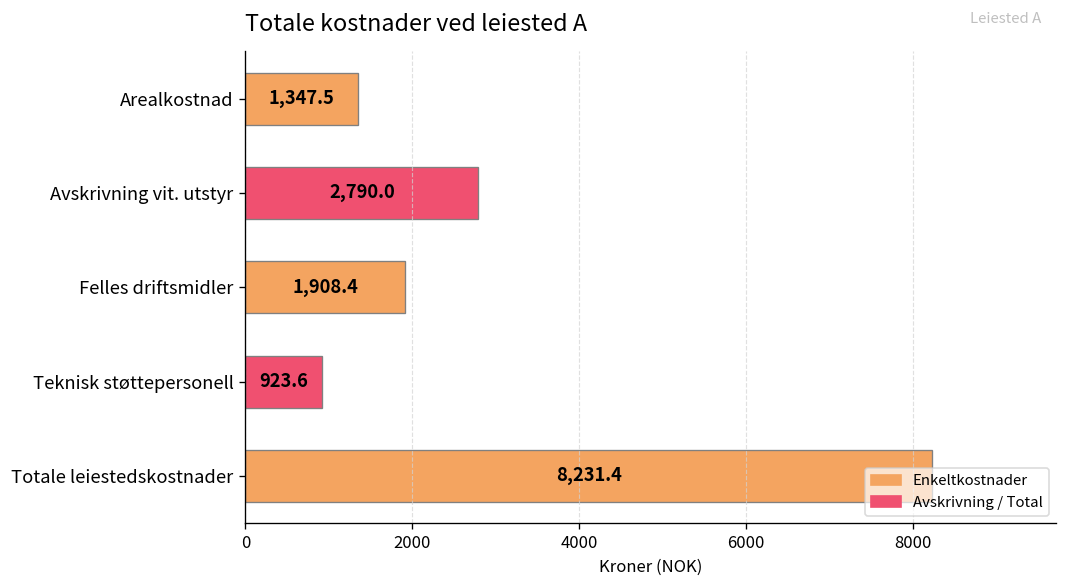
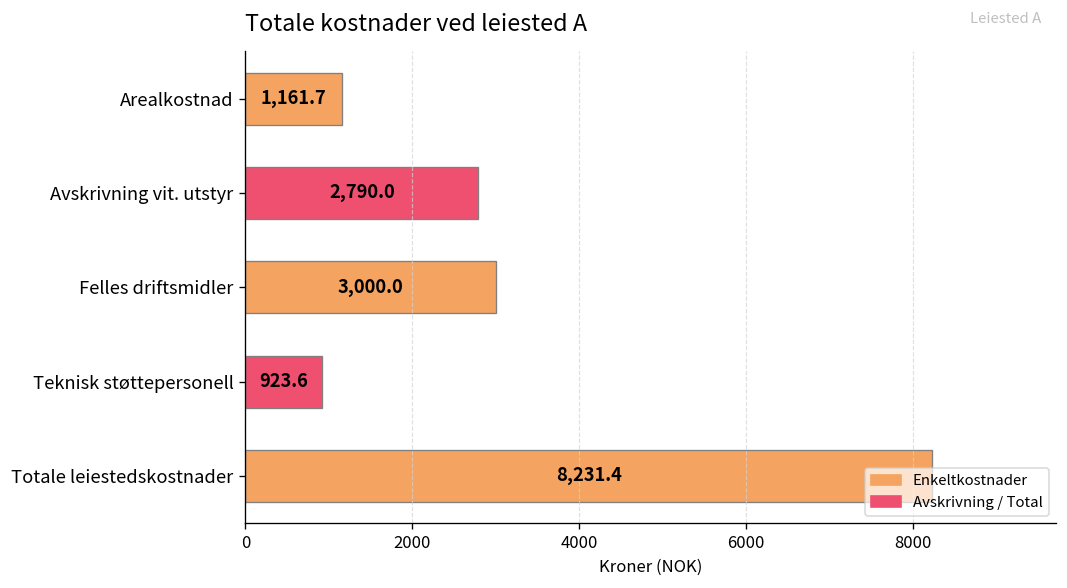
  {
-   "Arealkostnad": "1,347.5",
+   "Arealkostnad": "1,161.7",
    "Avskrivning vit. utstyr": "2,790.0",
-   "Felles driftsmidler": "1,908.4",
+   "Felles driftsmidler": "3,000.0",
    "Teknisk støttepersonell": "923.6"
  }
